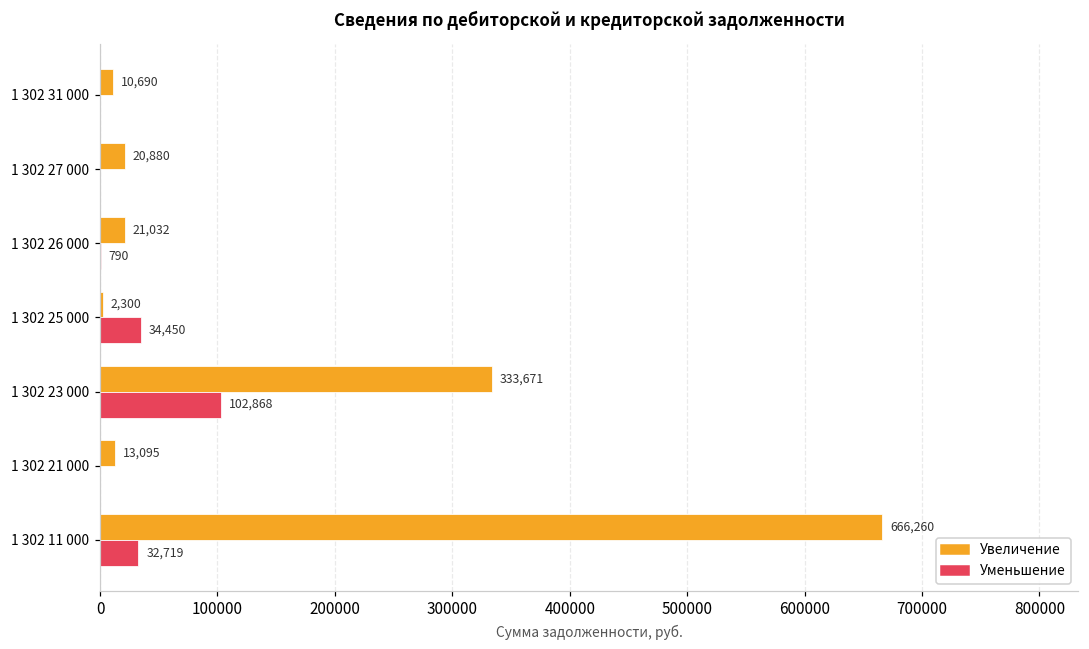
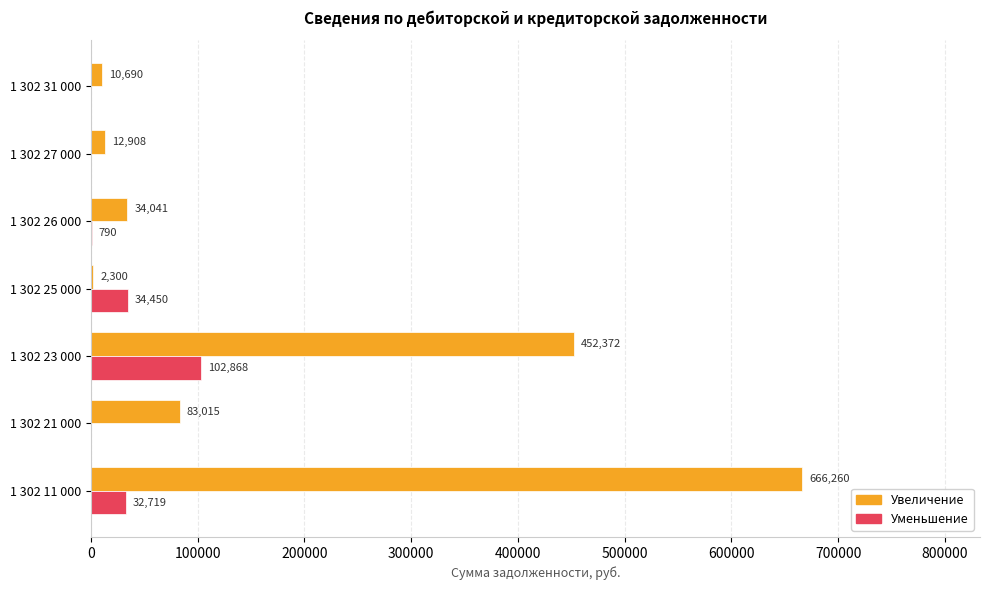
  {
    "Увеличение": {
      "1 302 31 000": "10,690",
-     "1 302 27 000": "20,880",
-     "1 302 26 000": "21,032",
+     "1 302 27 000": "12,908",
+     "1 302 26 000": "34,041",
      "1 302 25 000": "2,300",
-     "1 302 23 000": "333,671",
-     "1 302 21 000": "13,095",
+     "1 302 23 000": "452,372",
+     "1 302 21 000": "83,015",
      "1 302 11 000": "666,260"
    },
    "Уменьшение": {
      "1 302 26 000": "790",
      "1 302 25 000": "34,450",
      "1 302 23 000": "102,868",
      "1 302 11 000": "32,719"
    }
  }
